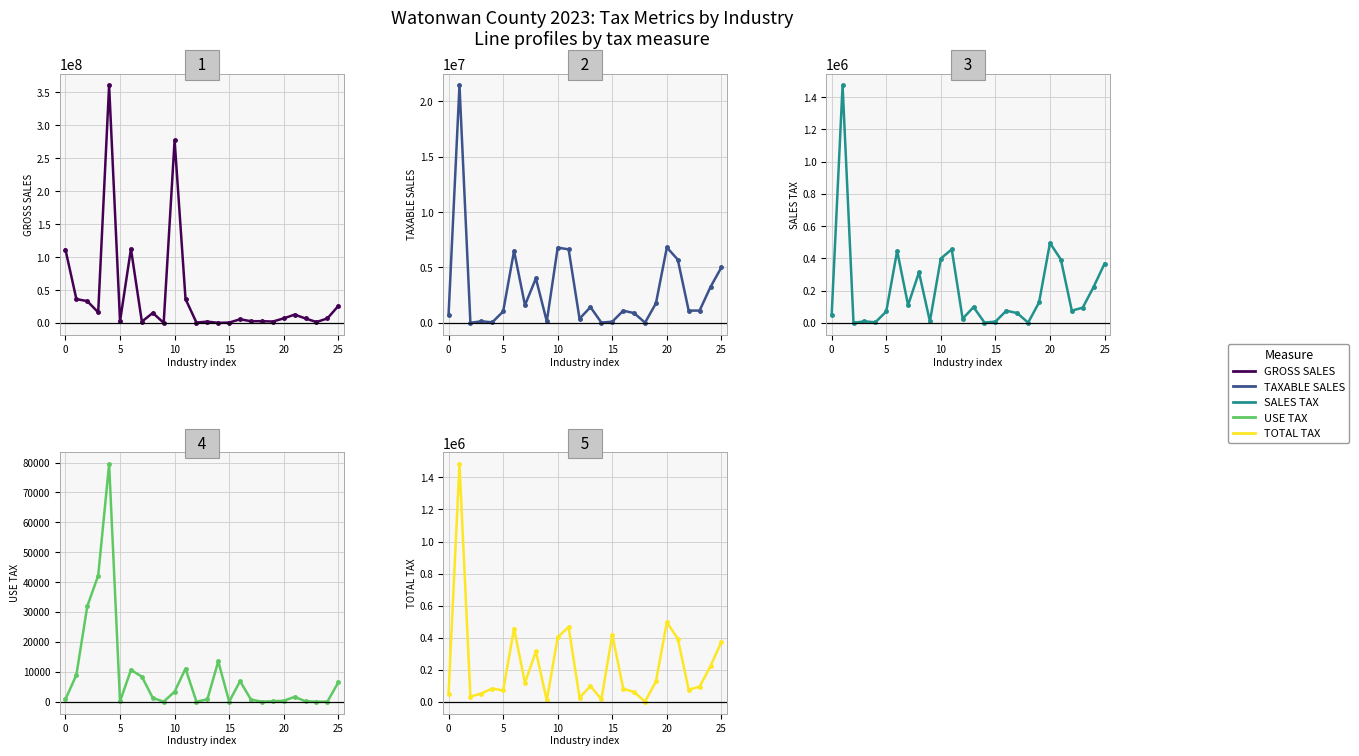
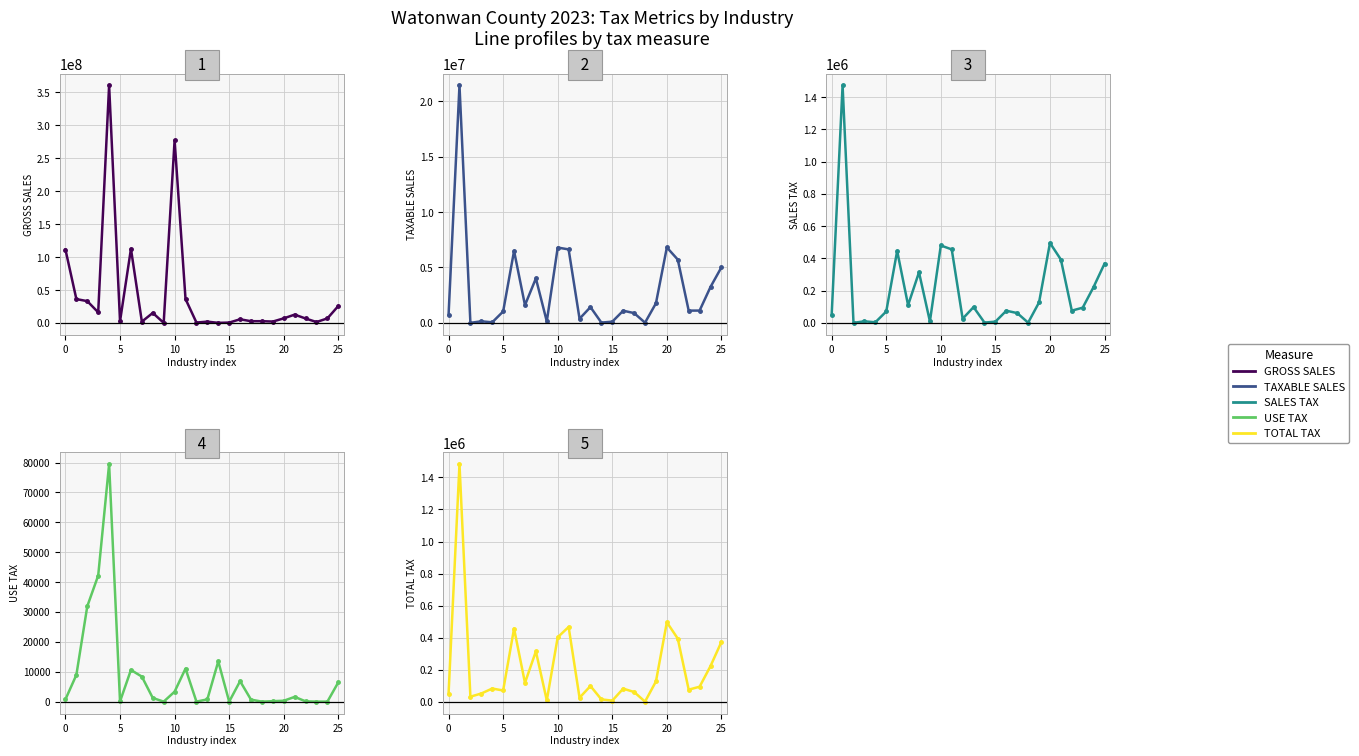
  {
    "1": {
      "0": 110000000,
      "5": 0,
      "10": 280000000,
      "15": 0,
      "20": 10000000,
      "25": 30000000
    },
    "2": {
      "0": 700000,
      "5": 1000000,
      "10": 6800000,
      "15": 100000,
      "20": 6800000,
      "25": 5000000
    },
    "3": {
      "0": 50000,
      "5": 70000,
-     "10": 400000,
+     "10": 480000,
      "15": 10000,
      "20": 500000,
      "25": 370000
    },
    "4": {
      "0": 1000,
      "5": 0,
      "10": 3000,
      "15": 0,
      "20": 0,
      "25": 6000
    },
    "5": {
      "0": 50000,
      "5": 70000,
      "10": 400000,
-     "15": 420000,
+     "15": 10000,
      "20": 500000,
      "25": 370000
    }
  }
